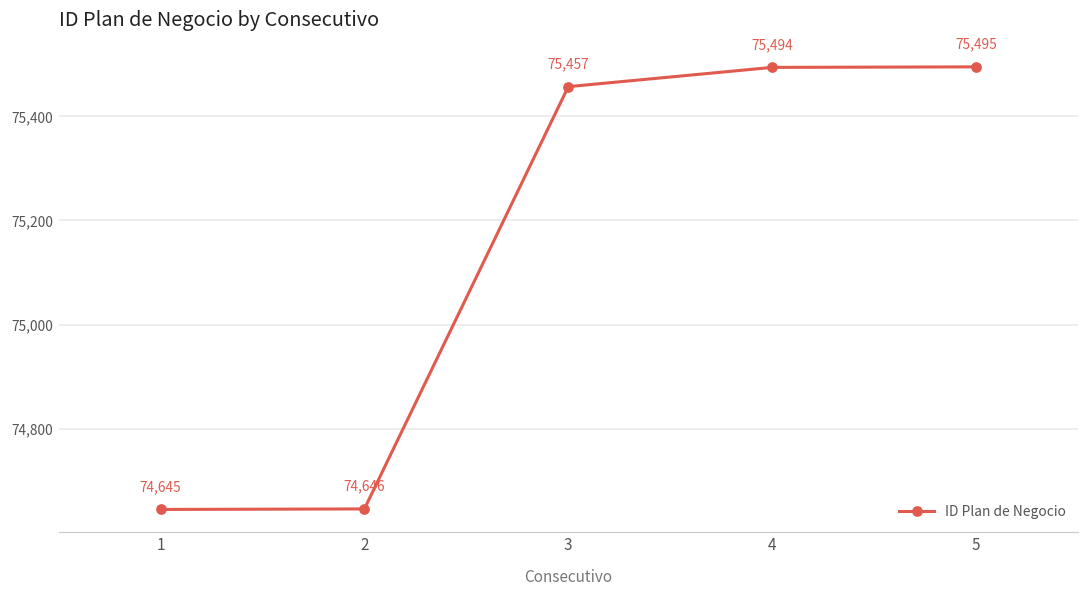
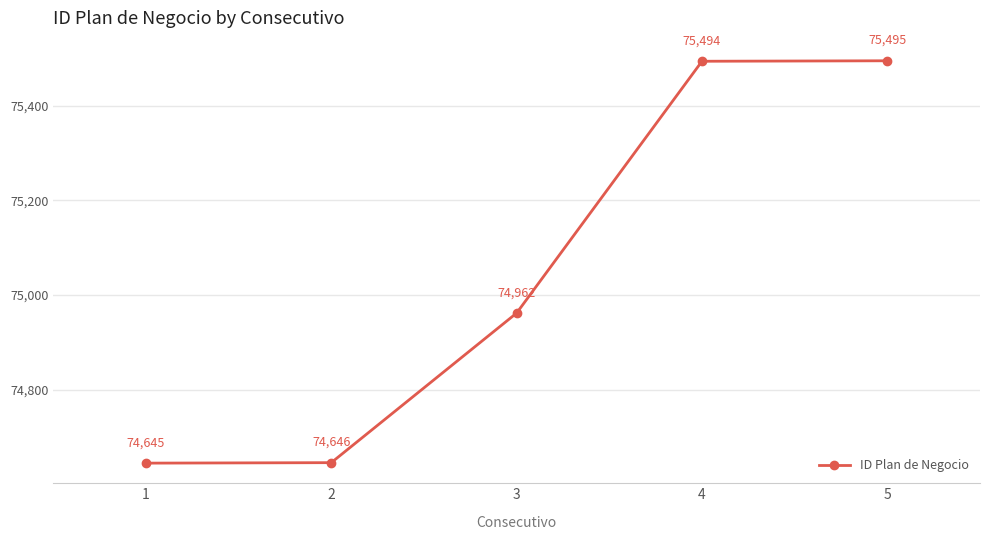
  {
    "1": "74,645",
    "2": "74,646",
-   "3": "75,457",
+   "3": "74,962",
    "4": "75,494",
    "5": "75,495"
  }
